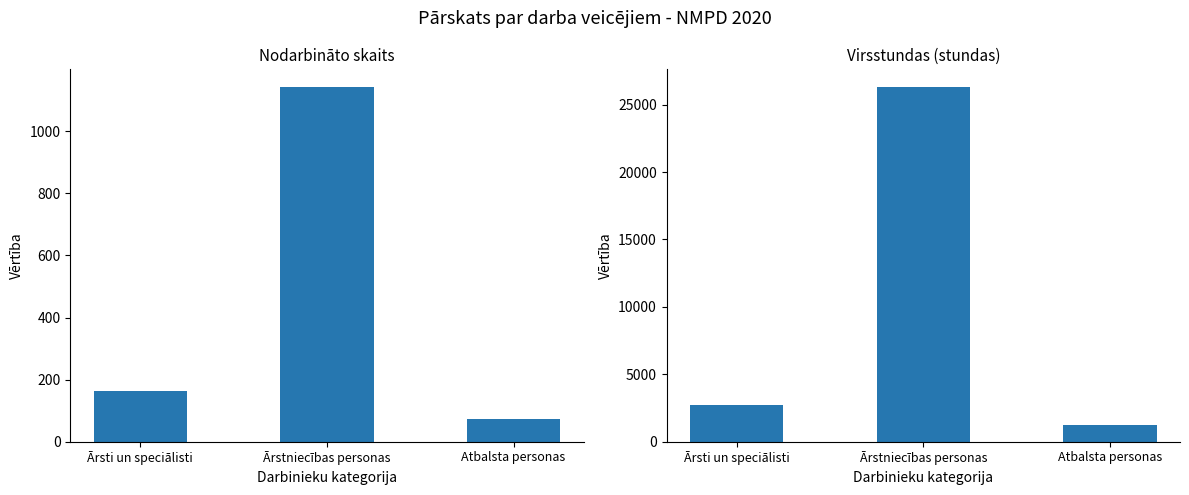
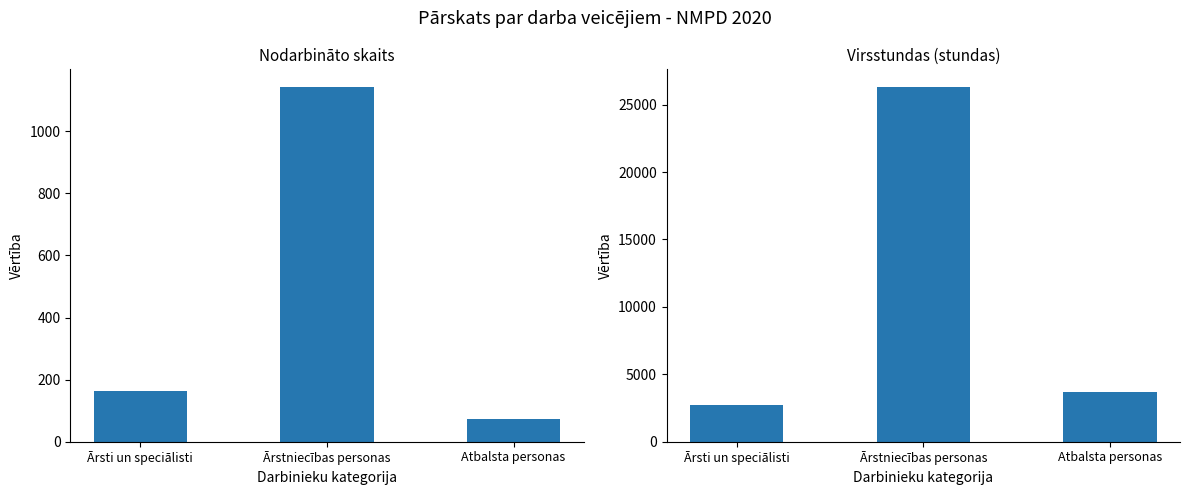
  {
    "Nodarbināto skaits": {
      "Ārsti un speciālisti": 160,
      "Ārstniecības personas": 1140,
      "Atbalsta personas": 70
    },
    "Virsstundas (stundas)": {
      "Ārsti un speciālisti": 2800,
      "Ārstniecības personas": 26300,
-     "Atbalsta personas": 1200
+     "Atbalsta personas": 3700
    }
  }
